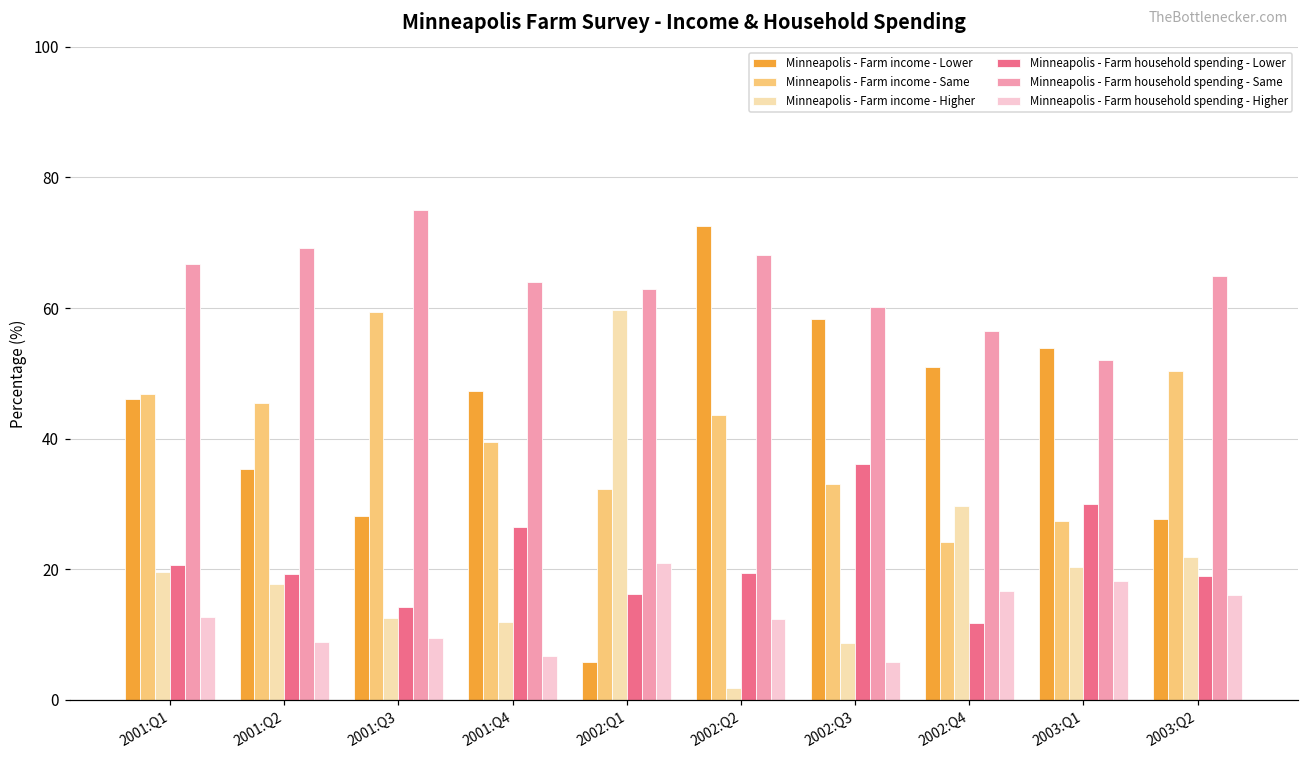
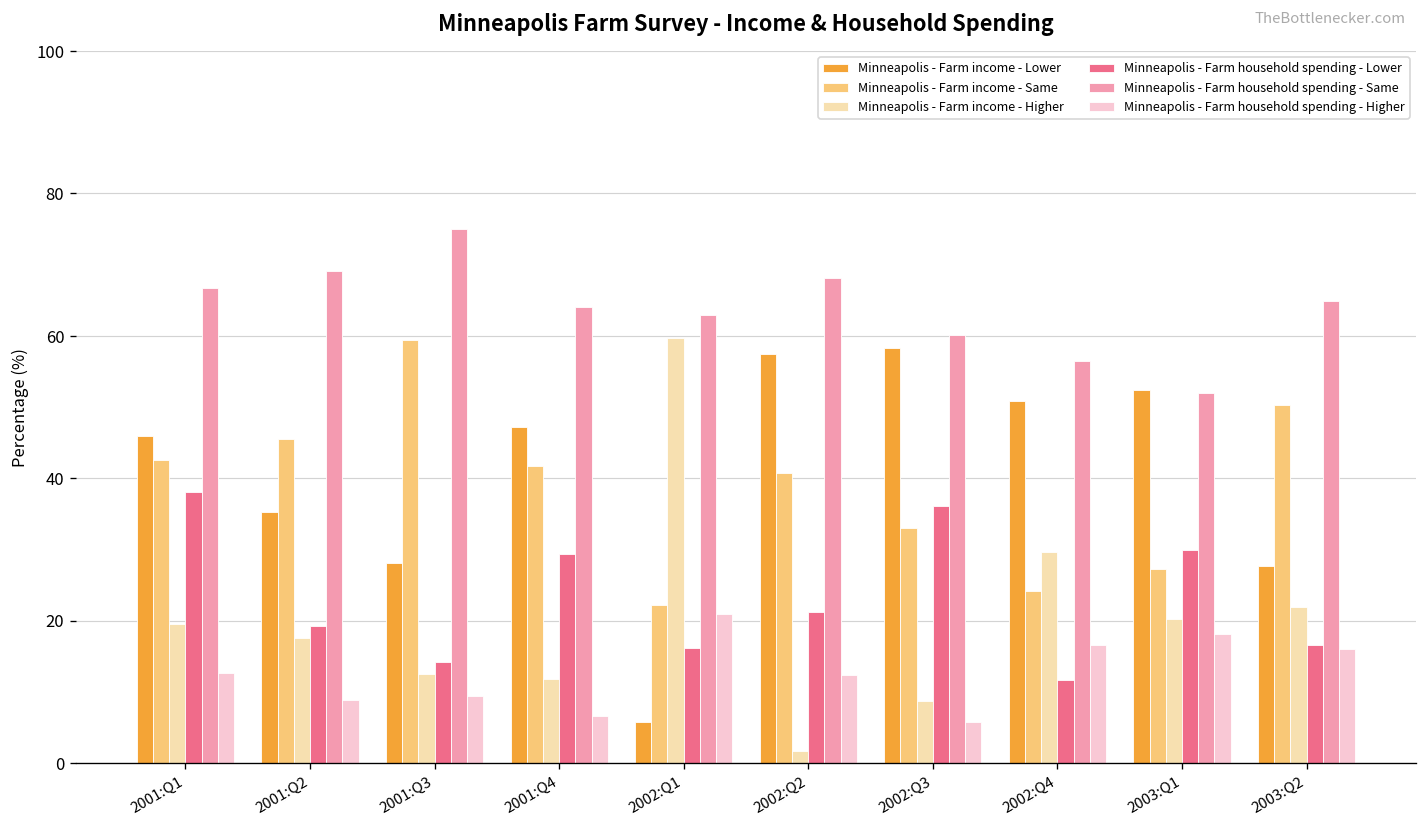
  {
    "Minneapolis - Farm income - Lower": {
      "2001:Q1": 46,
      "2001:Q2": 35,
      "2001:Q3": 28,
      "2001:Q4": 47,
      "2002:Q1": 6,
-     "2002:Q2": 73,
+     "2002:Q2": 58,
      "2002:Q3": 58,
      "2002:Q4": 51,
-     "2003:Q1": 54,
+     "2003:Q1": 52,
      "2003:Q2": 28
    },
    "Minneapolis - Farm income - Same": {
-     "2001:Q1": 47,
+     "2001:Q1": 43,
      "2001:Q2": 46,
      "2001:Q3": 59,
-     "2001:Q4": 39,
-     "2002:Q1": 32,
-     "2002:Q2": 44,
+     "2001:Q4": 42,
+     "2002:Q1": 22,
+     "2002:Q2": 41,
      "2002:Q3": 33,
      "2002:Q4": 24,
      "2003:Q1": 27,
      "2003:Q2": 50
    },
    "Minneapolis - Farm household spending - Lower": {
-     "2001:Q1": 21,
+     "2001:Q1": 38,
      "2001:Q2": 19,
      "2001:Q3": 14,
-     "2001:Q4": 26,
+     "2001:Q4": 29,
      "2002:Q1": 16,
-     "2002:Q2": 19,
+     "2002:Q2": 21,
      "2002:Q3": 36,
      "2002:Q4": 12,
      "2003:Q1": 30,
-     "2003:Q2": 19
+     "2003:Q2": 17
    }
  }
